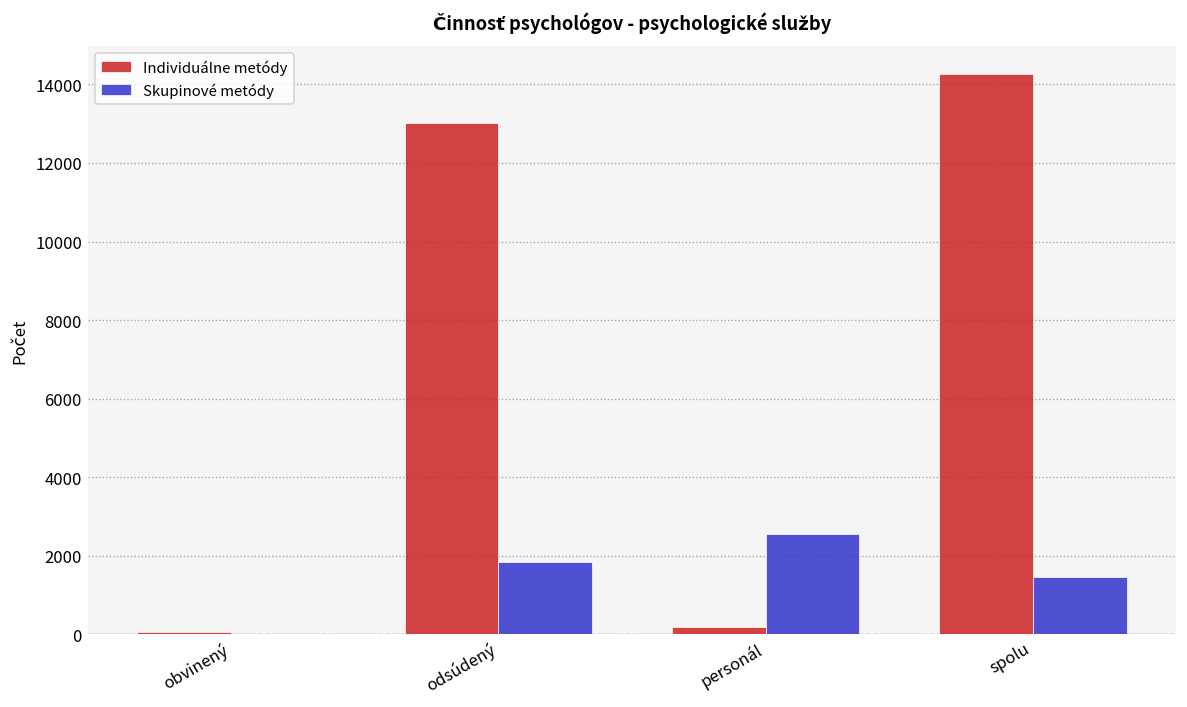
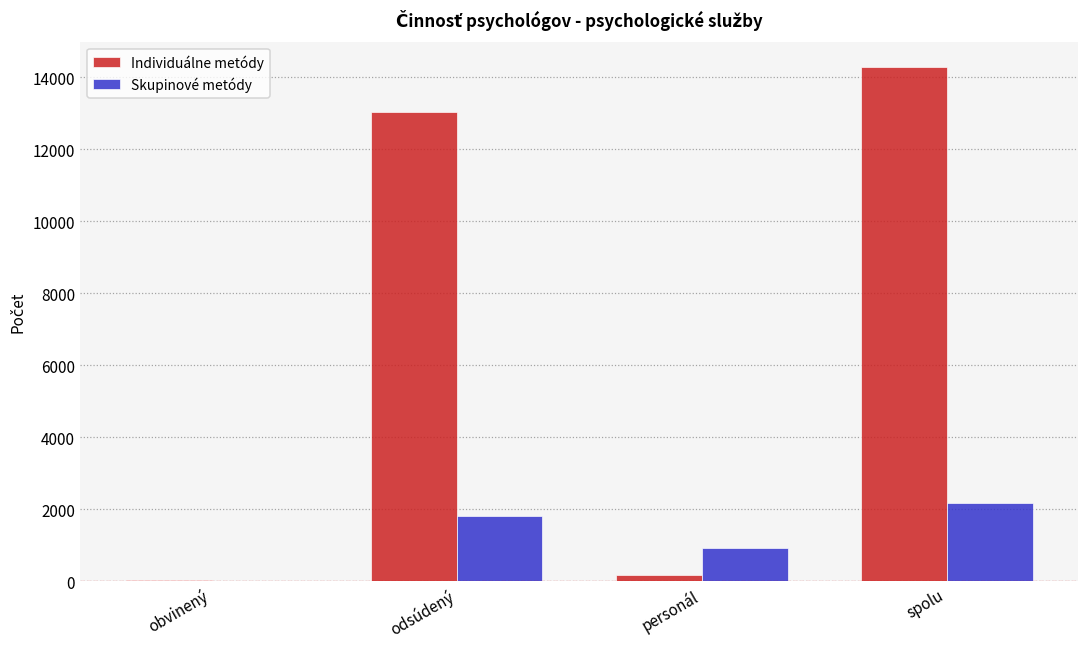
  {
    "Individuálne metódy": {
      "odsúdený": 13000,
      "personál": 200,
      "spolu": 14300
    },
    "Skupinové metódy": {
      "obvinený": 0,
      "odsúdený": 1800,
-     "personál": 2600,
-     "spolu": 1500
+     "personál": 900,
+     "spolu": 2200
    }
  }
